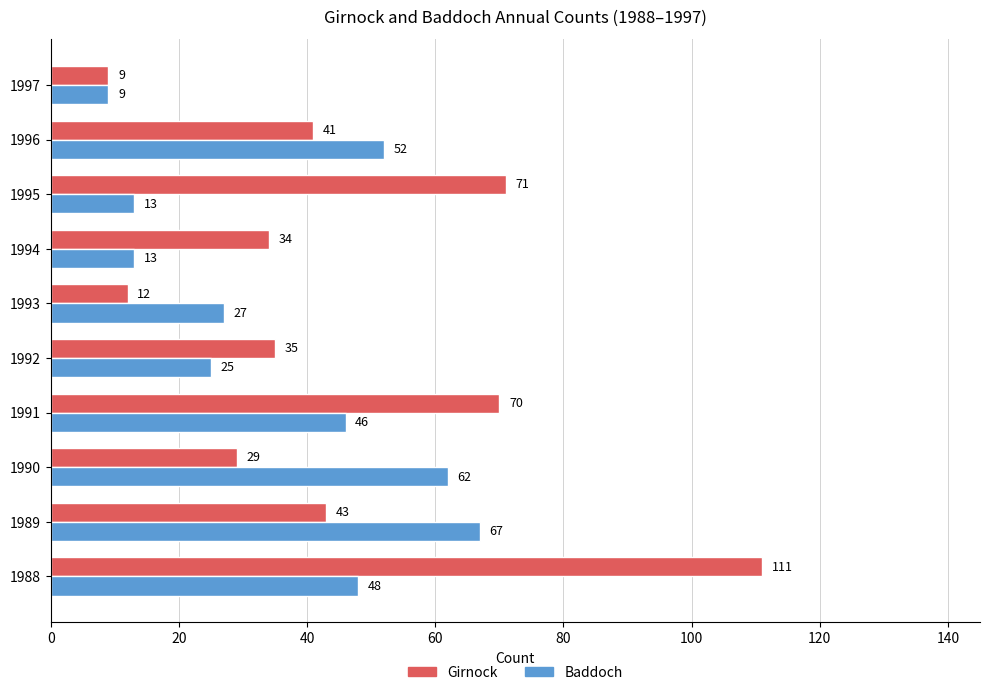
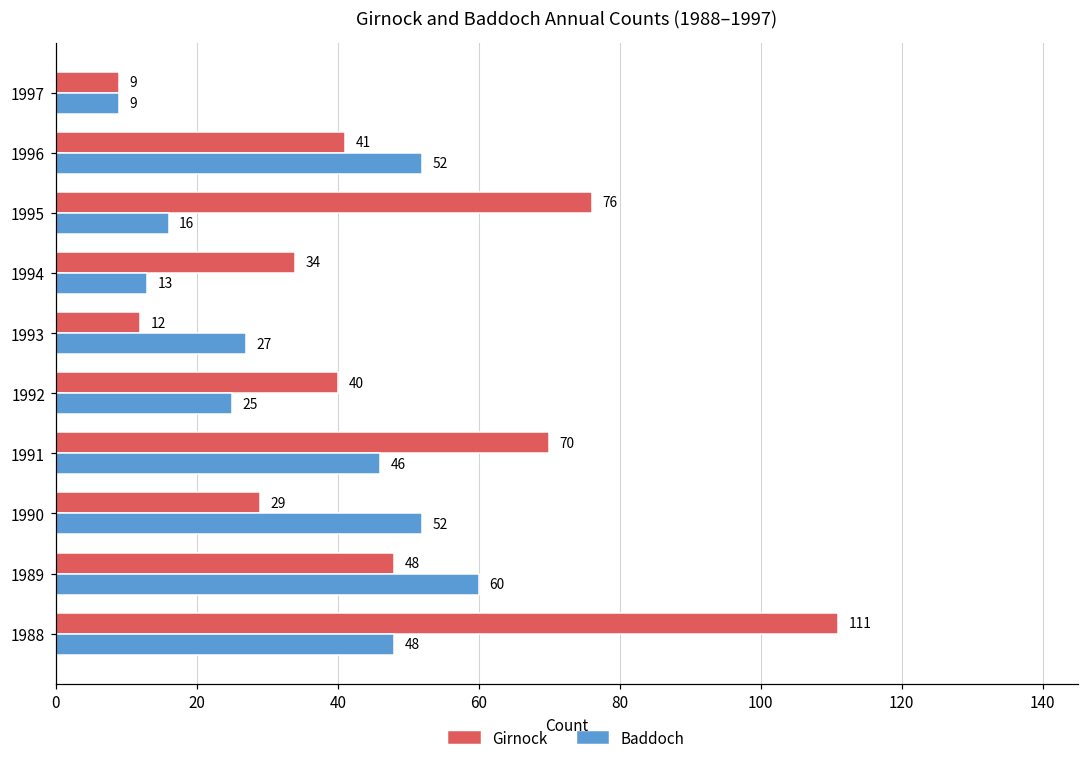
  {
    "Girnock": {
      "1997": 9,
      "1996": 41,
-     "1995": 71,
+     "1995": 76,
      "1994": 34,
      "1993": 12,
-     "1992": 35,
+     "1992": 40,
      "1991": 70,
      "1990": 29,
-     "1989": 43,
+     "1989": 48,
      "1988": 111
    },
    "Baddoch": {
      "1997": 9,
      "1996": 52,
-     "1995": 13,
+     "1995": 16,
      "1994": 13,
      "1993": 27,
      "1992": 25,
      "1991": 46,
-     "1990": 62,
-     "1989": 67,
+     "1990": 52,
+     "1989": 60,
      "1988": 48
    }
  }
